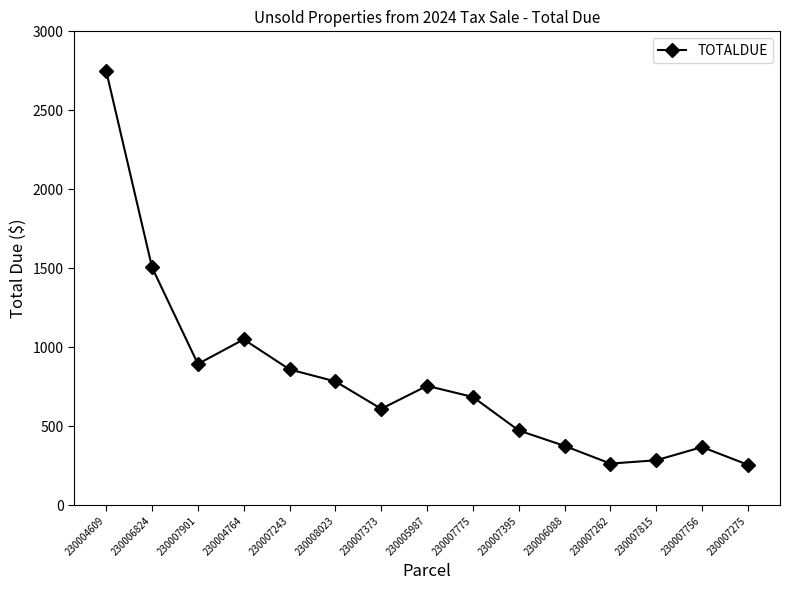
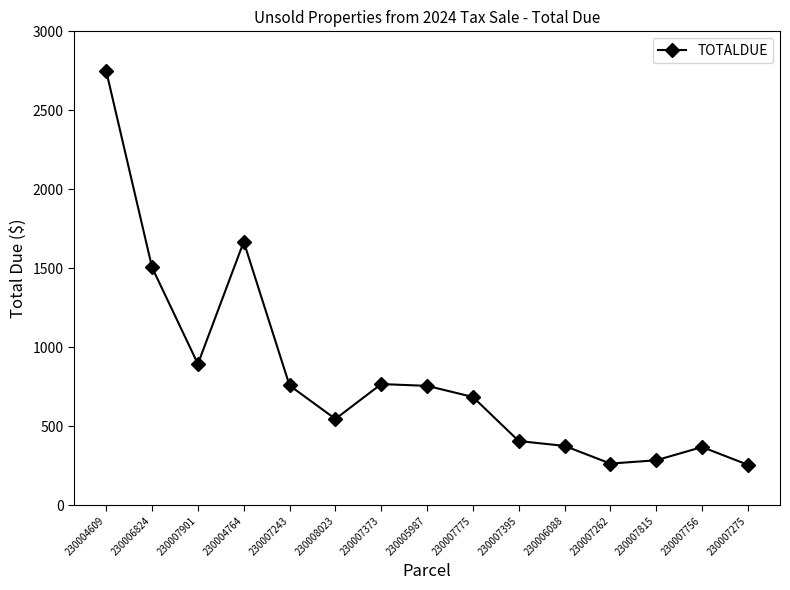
  {
    "230004609": 2750,
    "230006824": 1500,
    "230007901": 890,
-   "230004764": 1050,
-   "230007243": 860,
-   "230008023": 780,
-   "230007373": 610,
+   "230004764": 1670,
+   "230007243": 760,
+   "230008023": 550,
+   "230007373": 770,
    "230005987": 750,
    "230007775": 680,
-   "230007395": 470,
+   "230007395": 410,
    "230006088": 370,
    "230007262": 260,
    "230007815": 280,
    "230007756": 370,
    "230007275": 250
  }
